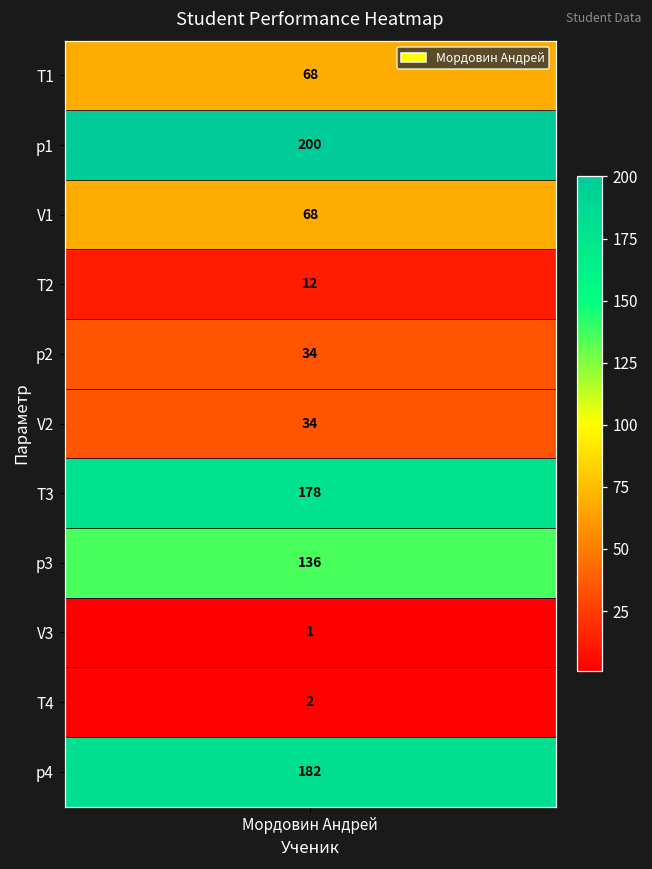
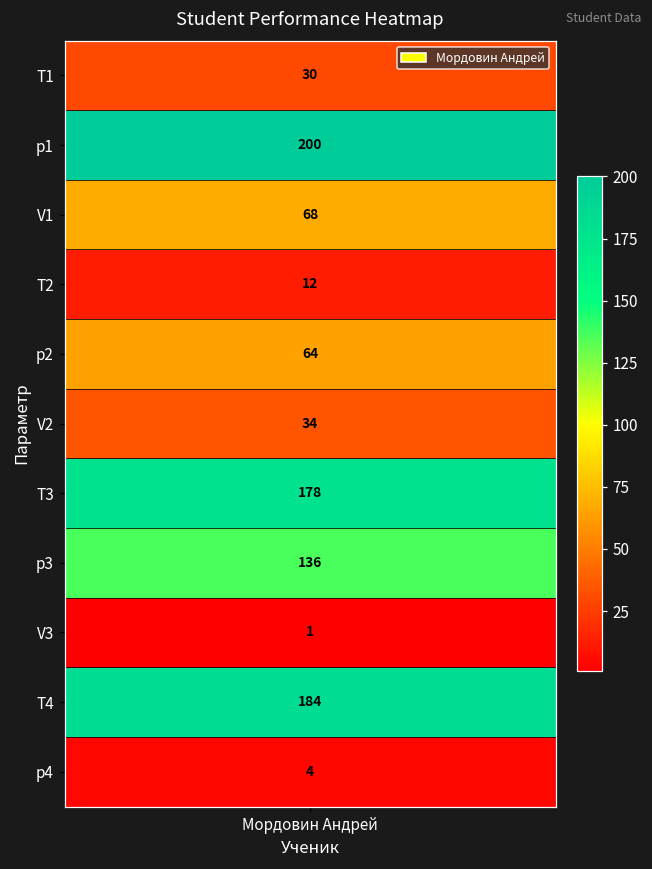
  {
    "T1": {
-     "Мордовин Андрей": 68
+     "Мордовин Андрей": 30
    },
    "p1": {
      "Мордовин Андрей": 200
    },
    "V1": {
      "Мордовин Андрей": 68
    },
    "T2": {
      "Мордовин Андрей": 12
    },
    "p2": {
-     "Мордовин Андрей": 34
+     "Мордовин Андрей": 64
    },
    "V2": {
      "Мордовин Андрей": 34
    },
    "T3": {
      "Мордовин Андрей": 178
    },
    "p3": {
      "Мордовин Андрей": 136
    },
    "V3": {
      "Мордовин Андрей": 1
    },
    "T4": {
-     "Мордовин Андрей": 2
+     "Мордовин Андрей": 184
    },
    "p4": {
-     "Мордовин Андрей": 182
+     "Мордовин Андрей": 4
    }
  }
